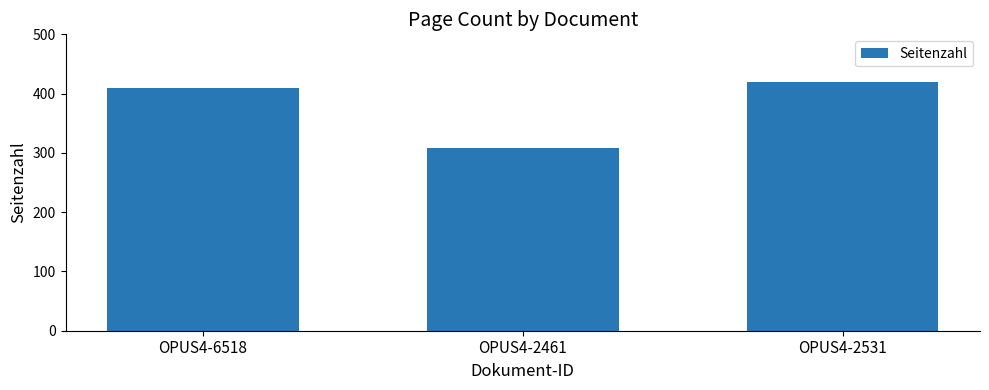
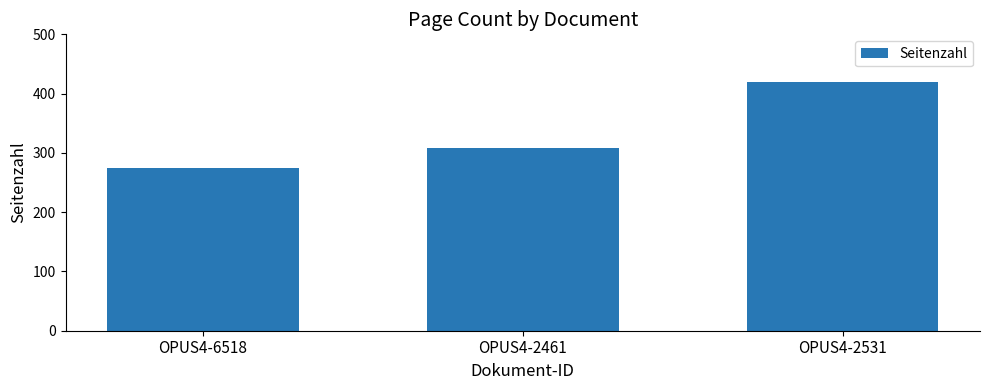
  {
-   "OPUS4-6518": 410,
+   "OPUS4-6518": 270,
    "OPUS4-2461": 310,
    "OPUS4-2531": 420
  }
